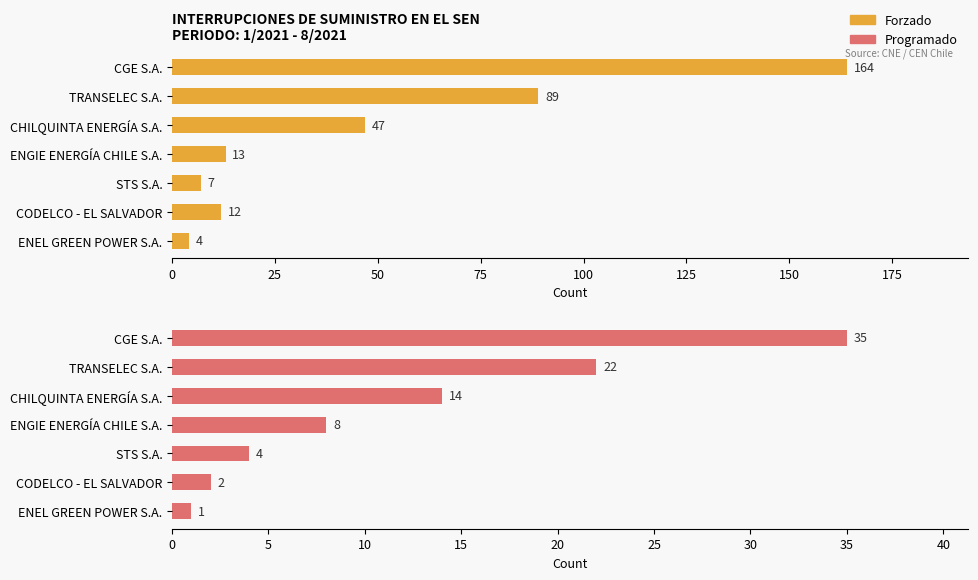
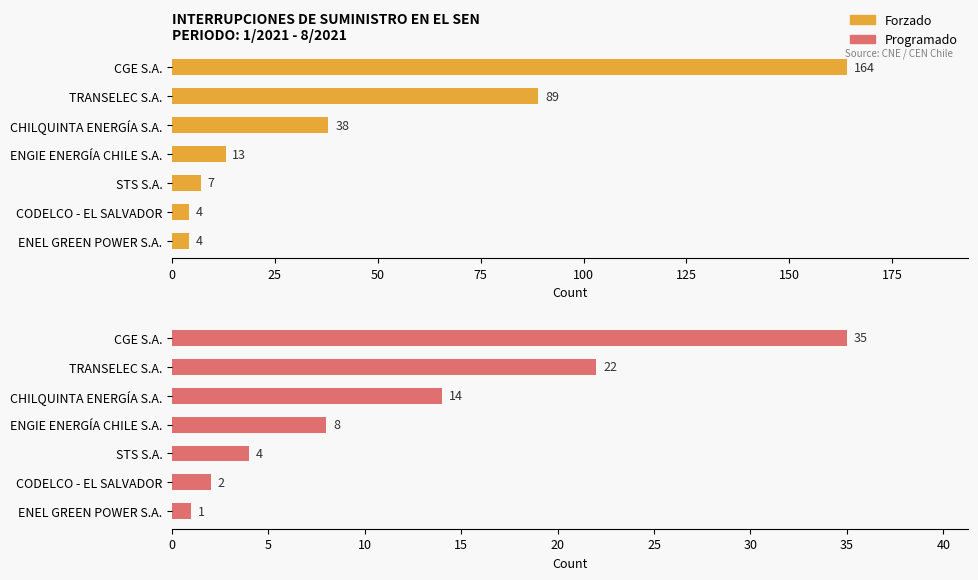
  {
    "INTERRUPCIONES DE SUMINISTRO EN EL SEN PERIODO: 1/2021 - 8/2021": {
      "CGE S.A.": 164,
      "TRANSELEC S.A.": 89,
-     "CHILQUINTA ENERGÍA S.A.": 47,
+     "CHILQUINTA ENERGÍA S.A.": 38,
      "ENGIE ENERGÍA CHILE S.A.": 13,
      "STS S.A.": 7,
-     "CODELCO - EL SALVADOR": 12,
+     "CODELCO - EL SALVADOR": 4,
      "ENEL GREEN POWER S.A.": 4
    }
  }
